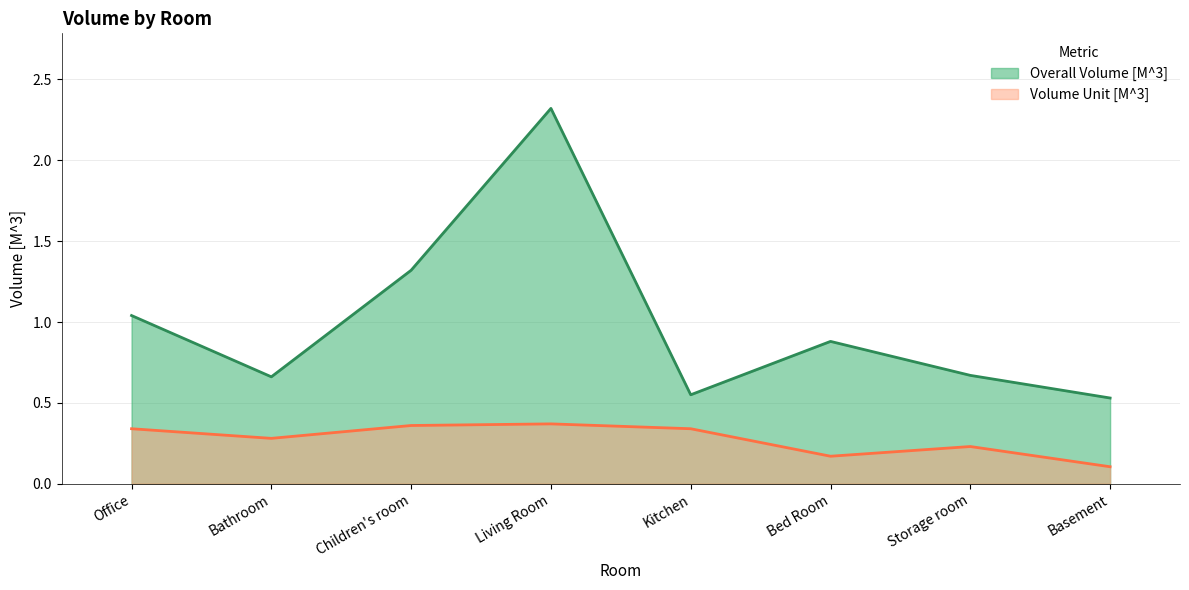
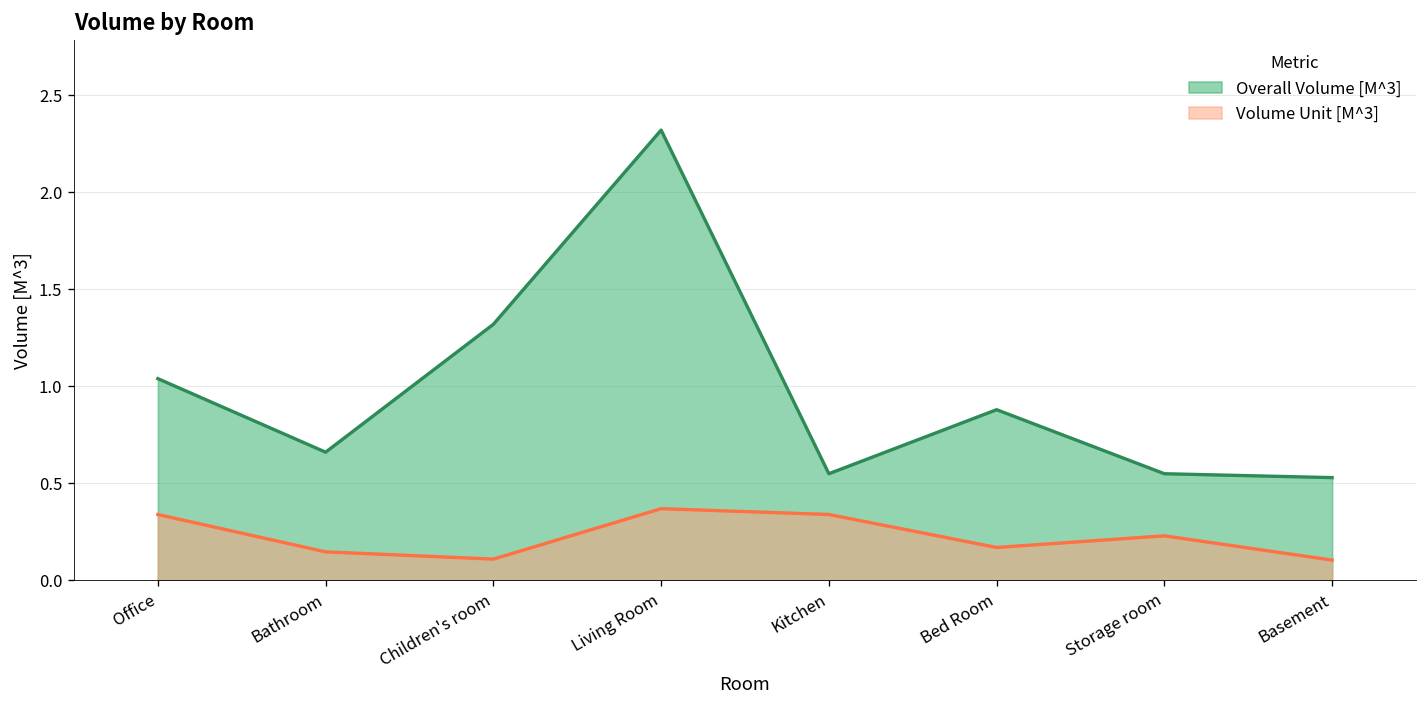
  {
    "Overall Volume [M^3]": {
      "Office": 1.04,
      "Bathroom": 0.66,
      "Children's room": 1.32,
      "Living Room": 2.32,
      "Kitchen": 0.55,
      "Bed Room": 0.88,
-     "Storage room": 0.67,
+     "Storage room": 0.55,
      "Basement": 0.53
    },
    "Volume Unit [M^3]": {
      "Office": 0.34,
-     "Bathroom": 0.28,
-     "Children's room": 0.36,
+     "Bathroom": 0.15,
+     "Children's room": 0.11,
      "Living Room": 0.37,
      "Kitchen": 0.34,
      "Bed Room": 0.17,
      "Storage room": 0.23,
      "Basement": 0.11
    }
  }
